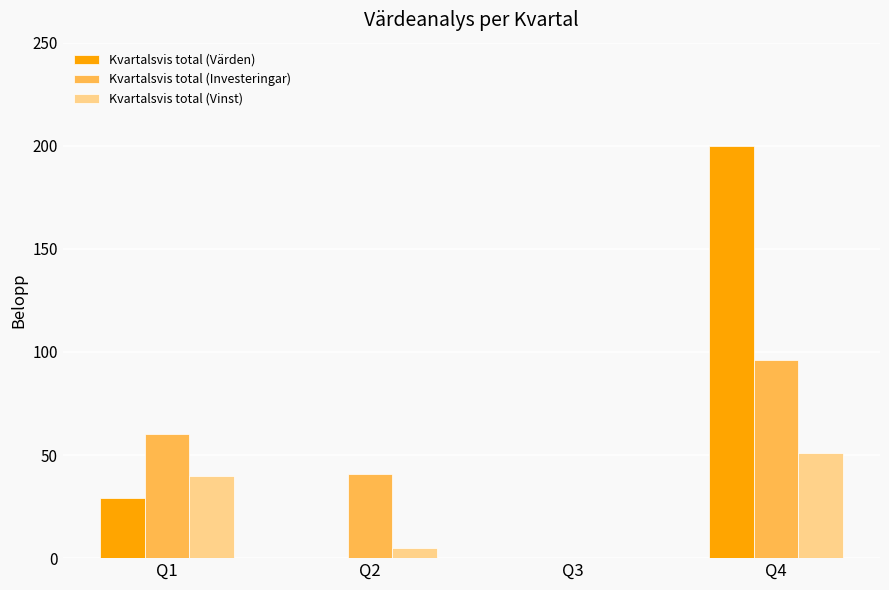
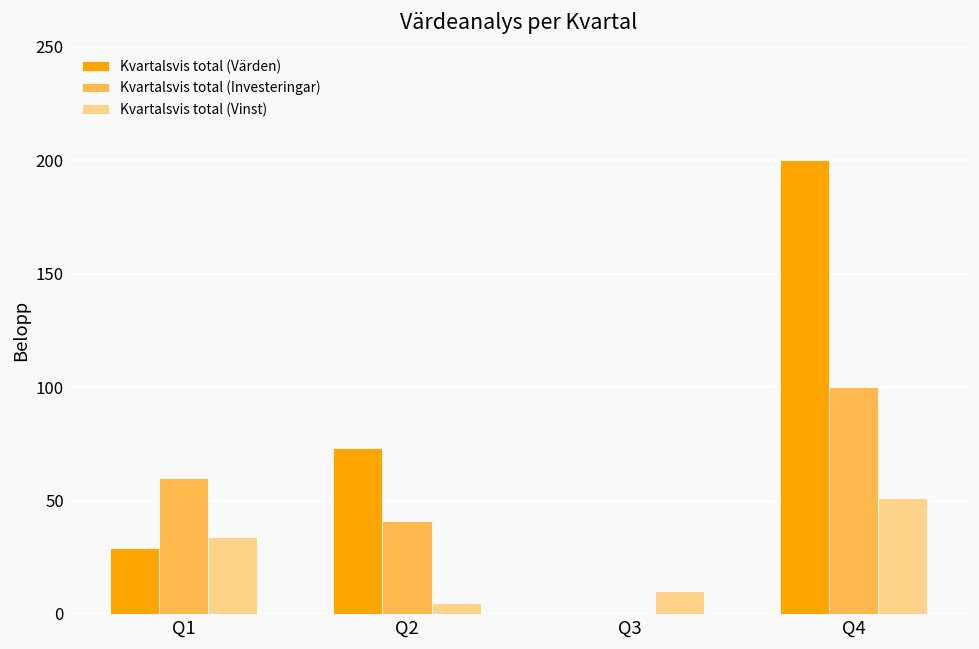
  {
    "Kvartalsvis total (Värden)": {
      "Q1": 29,
-     "Q2": 0,
+     "Q2": 73,
      "Q3": 0,
      "Q4": 200
    },
    "Kvartalsvis total (Investeringar)": {
      "Q1": 60,
      "Q2": 41,
      "Q3": 0,
-     "Q4": 96
+     "Q4": 100
    },
    "Kvartalsvis total (Vinst)": {
-     "Q1": 40,
+     "Q1": 34,
      "Q2": 5,
-     "Q3": 0,
+     "Q3": 10,
      "Q4": 51
    }
  }
